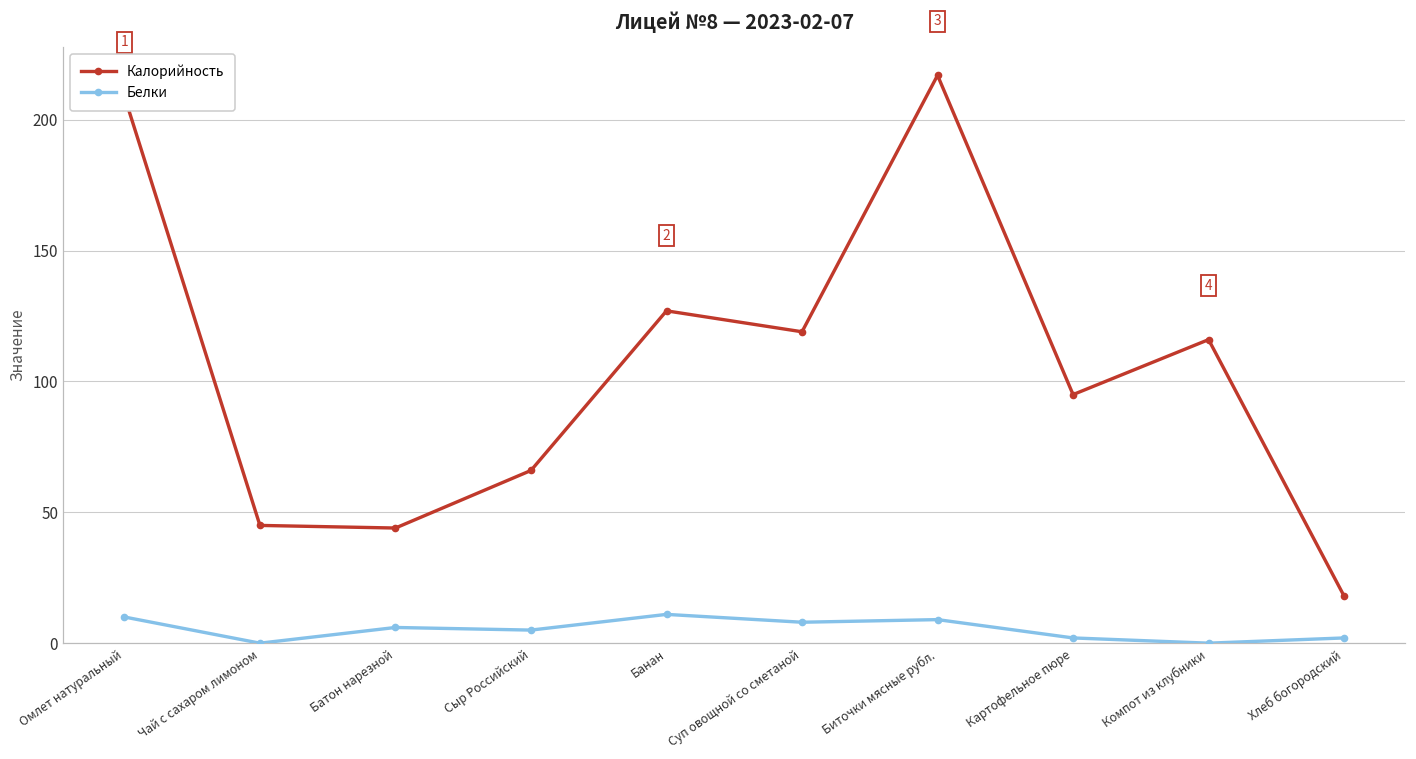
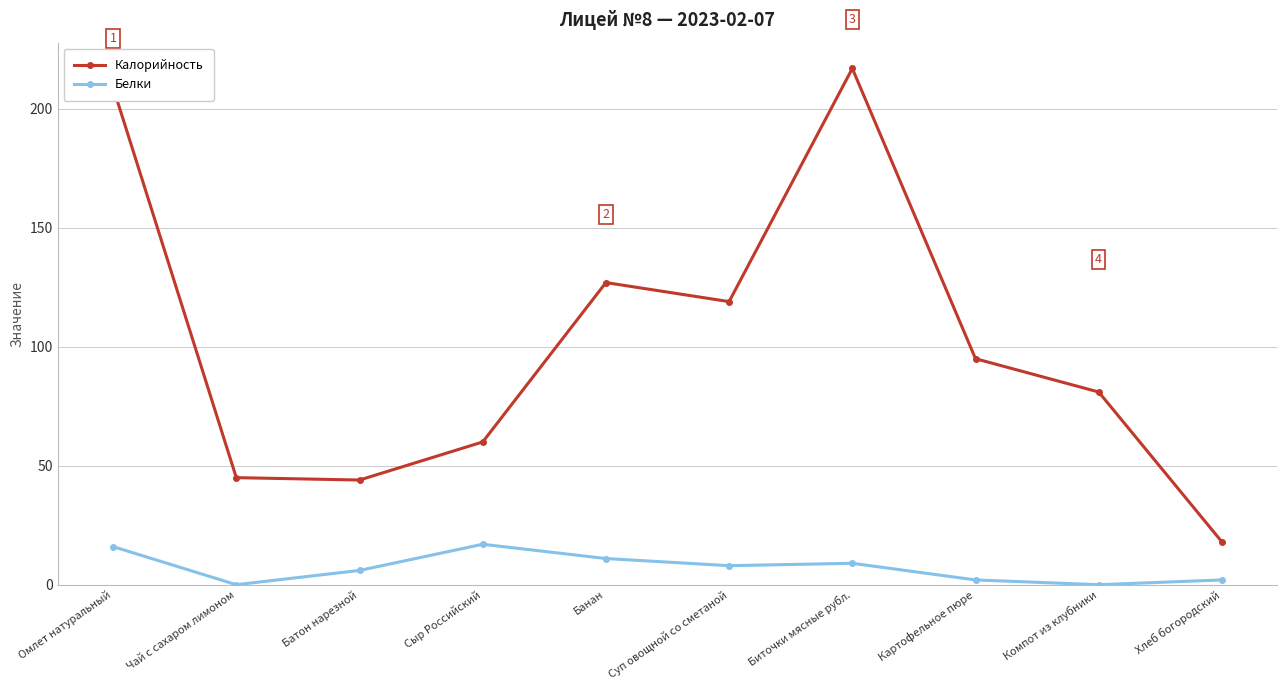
  {
    "Калорийность": {
      "Чай с сахаром лимоном": 45,
      "Батон нарезной": 44,
-     "Сыр Российский": 66,
+     "Сыр Российский": 60,
      "Банан": 127,
      "Суп овощной со сметаной": 119,
      "Биточки мясные рубл.": 217,
      "Картофельное пюре": 95,
-     "Компот из клубники": 116,
+     "Компот из клубники": 81,
      "Хлеб богородский": 18
    },
    "Белки": {
-     "Омлет натуральный": 10,
+     "Омлет натуральный": 16,
      "Чай с сахаром лимоном": 0,
      "Батон нарезной": 6,
-     "Сыр Российский": 5,
+     "Сыр Российский": 17,
      "Банан": 11,
      "Суп овощной со сметаной": 8,
      "Биточки мясные рубл.": 9,
      "Картофельное пюре": 2,
      "Компот из клубники": 0,
      "Хлеб богородский": 2
    }
  }
